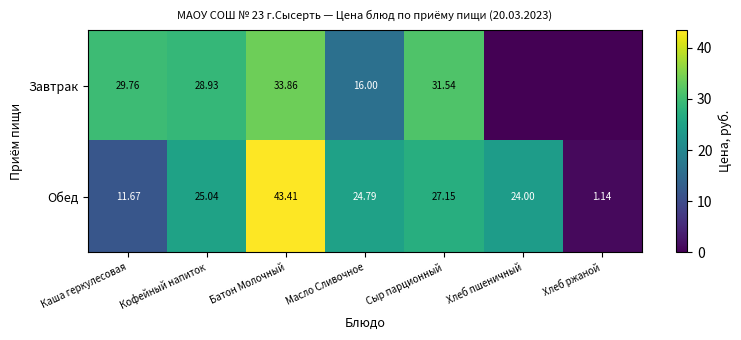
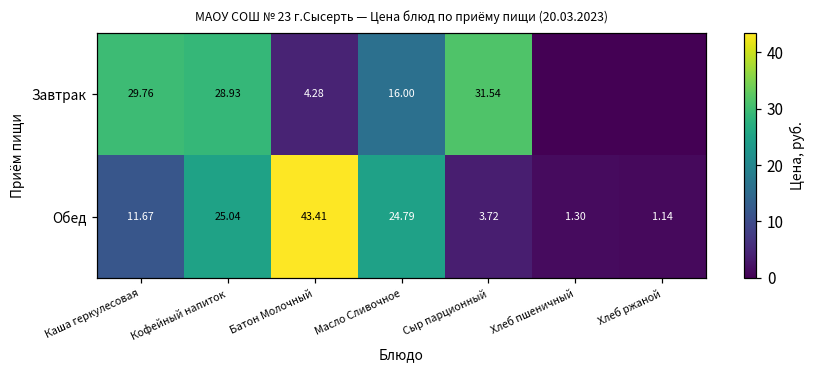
  {
    "Завтрак": {
      "Каша геркулесовая": 29.76,
      "Кофейный напиток": 28.93,
-     "Батон Молочный": 33.86,
+     "Батон Молочный": 4.28,
      "Масло Сливочное": 16.00,
      "Сыр парционный": 31.54
    },
    "Обед": {
      "Каша геркулесовая": 11.67,
      "Кофейный напиток": 25.04,
      "Батон Молочный": 43.41,
      "Масло Сливочное": 24.79,
-     "Сыр парционный": 27.15,
-     "Хлеб пшеничный": 24.00,
+     "Сыр парционный": 3.72,
+     "Хлеб пшеничный": 1.30,
      "Хлеб ржаной": 1.14
    }
  }
